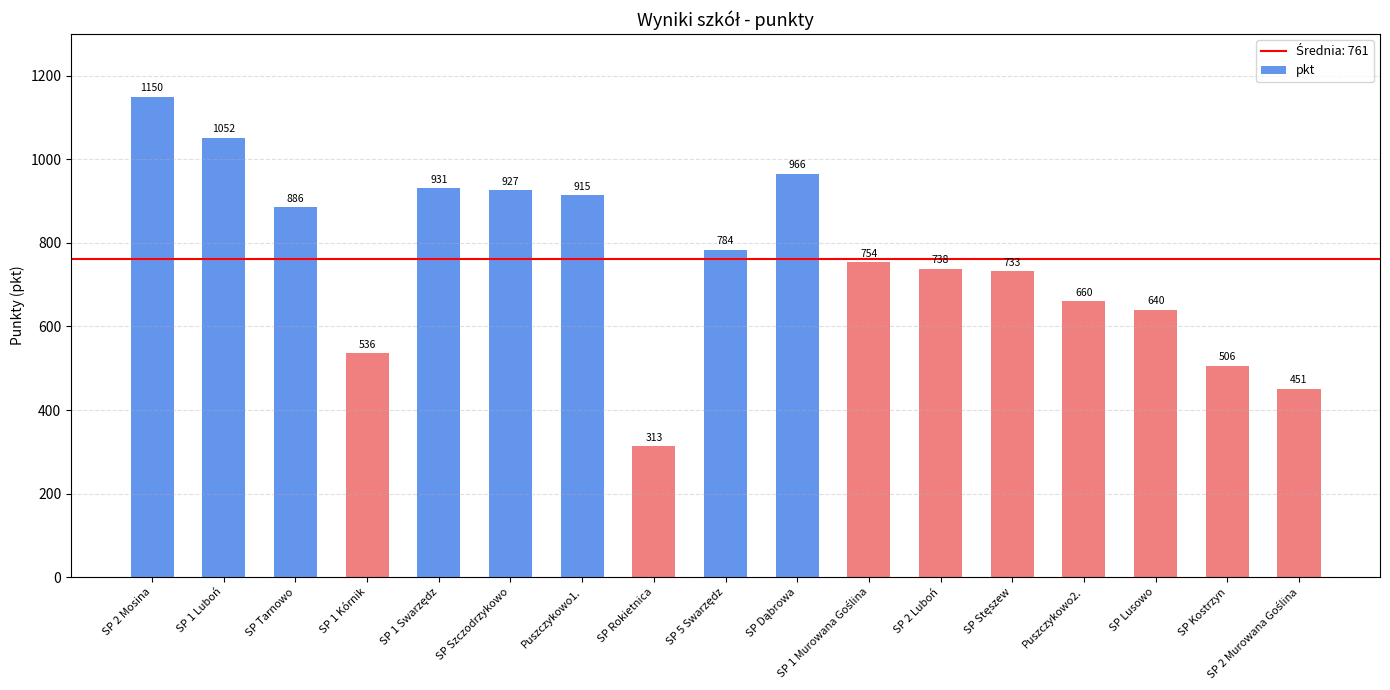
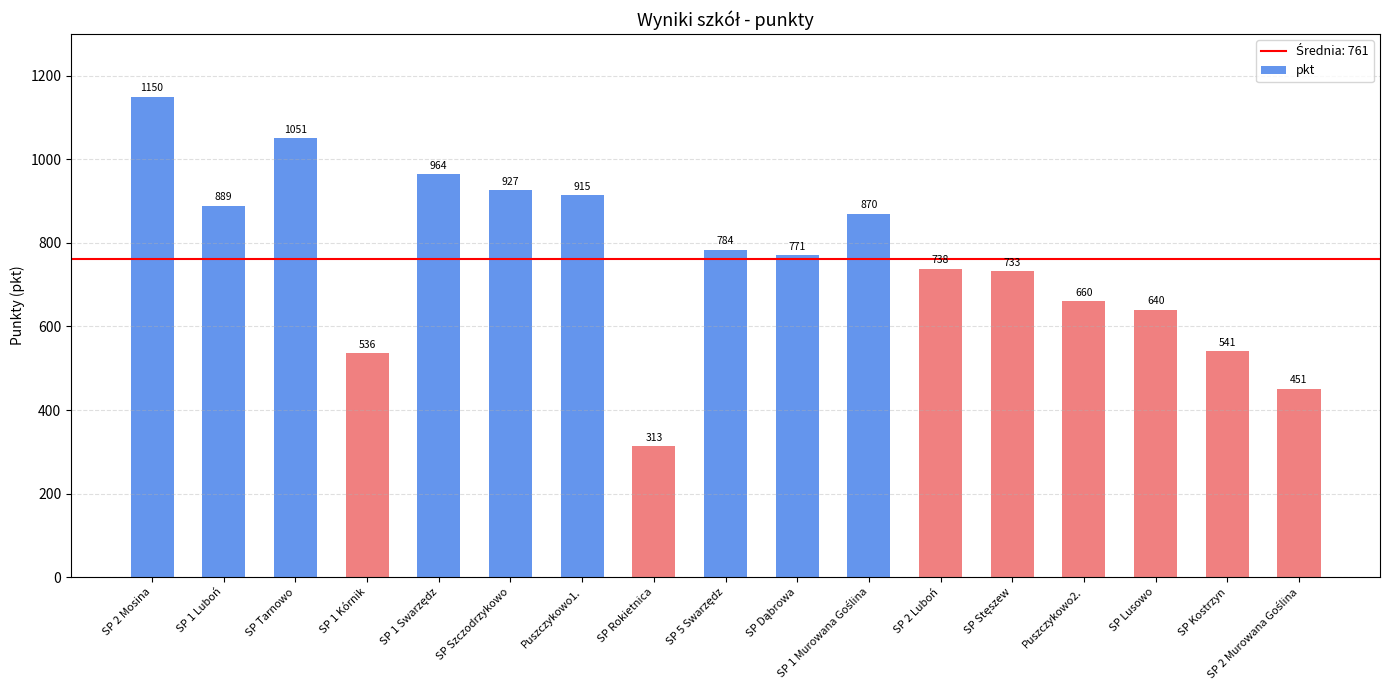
  {
    "SP 2 Mosina": 1150,
-   "SP 1 Luboń": 1052,
-   "SP Tarnowo": 886,
+   "SP 1 Luboń": 889,
+   "SP Tarnowo": 1051,
    "SP 1 Kórnik": 536,
-   "SP 1 Swarzędz": 931,
+   "SP 1 Swarzędz": 964,
    "SP Szczodrzykowo": 927,
    "Puszczykowo1.": 915,
    "SP Rokietnica": 313,
    "SP 5 Swarzędz": 784,
-   "SP Dąbrowa": 966,
-   "SP 1 Murowana Goślina": 754,
+   "SP Dąbrowa": 771,
+   "SP 1 Murowana Goślina": 870,
    "SP 2 Luboń": 738,
    "SP Stęszew": 733,
    "Puszczykowo2.": 660,
    "SP Lusowo": 640,
-   "SP Kostrzyn": 506,
+   "SP Kostrzyn": 541,
    "SP 2 Murowana Goślina": 451
  }
